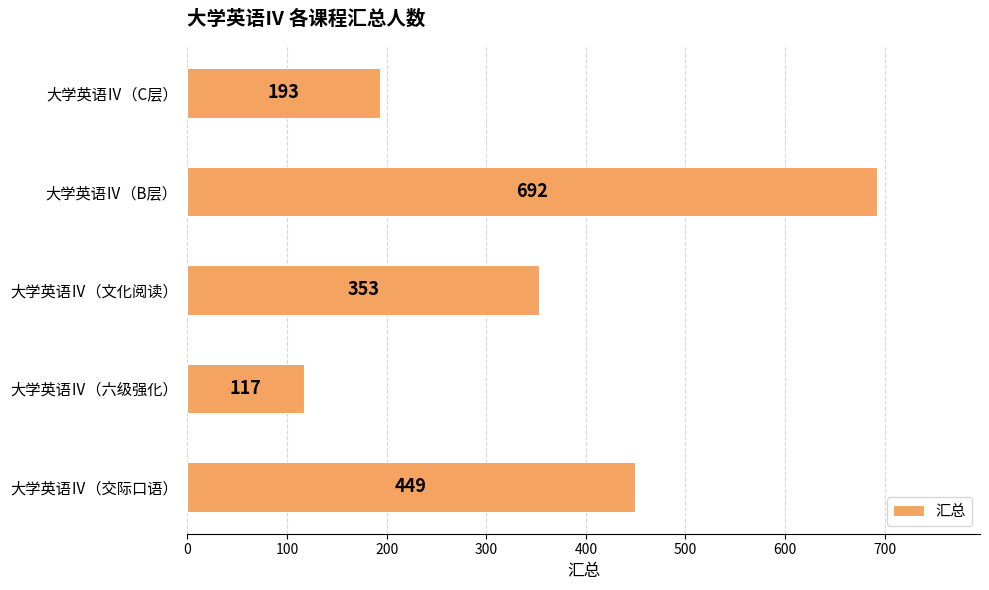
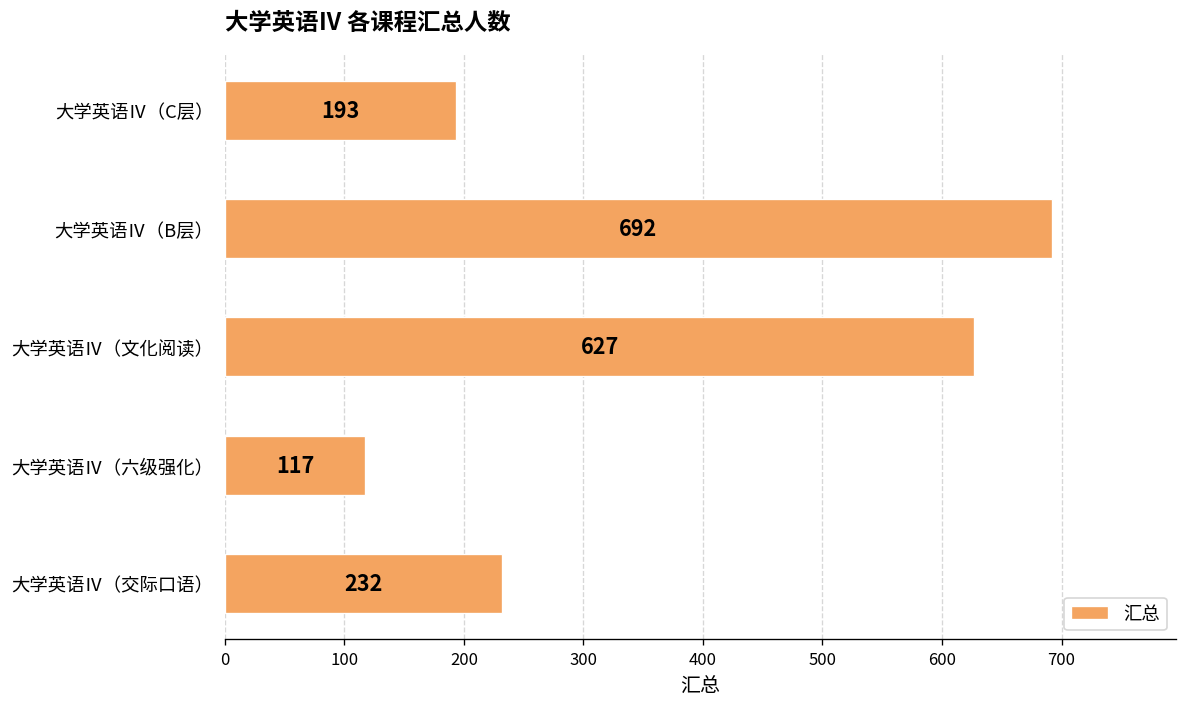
  {
    "大学英语Ⅳ（C层）": 193,
    "大学英语Ⅳ（B层）": 692,
-   "大学英语Ⅳ（文化阅读）": 353,
+   "大学英语Ⅳ（文化阅读）": 627,
    "大学英语Ⅳ（六级强化）": 117,
-   "大学英语Ⅳ（交际口语）": 449
+   "大学英语Ⅳ（交际口语）": 232
  }
